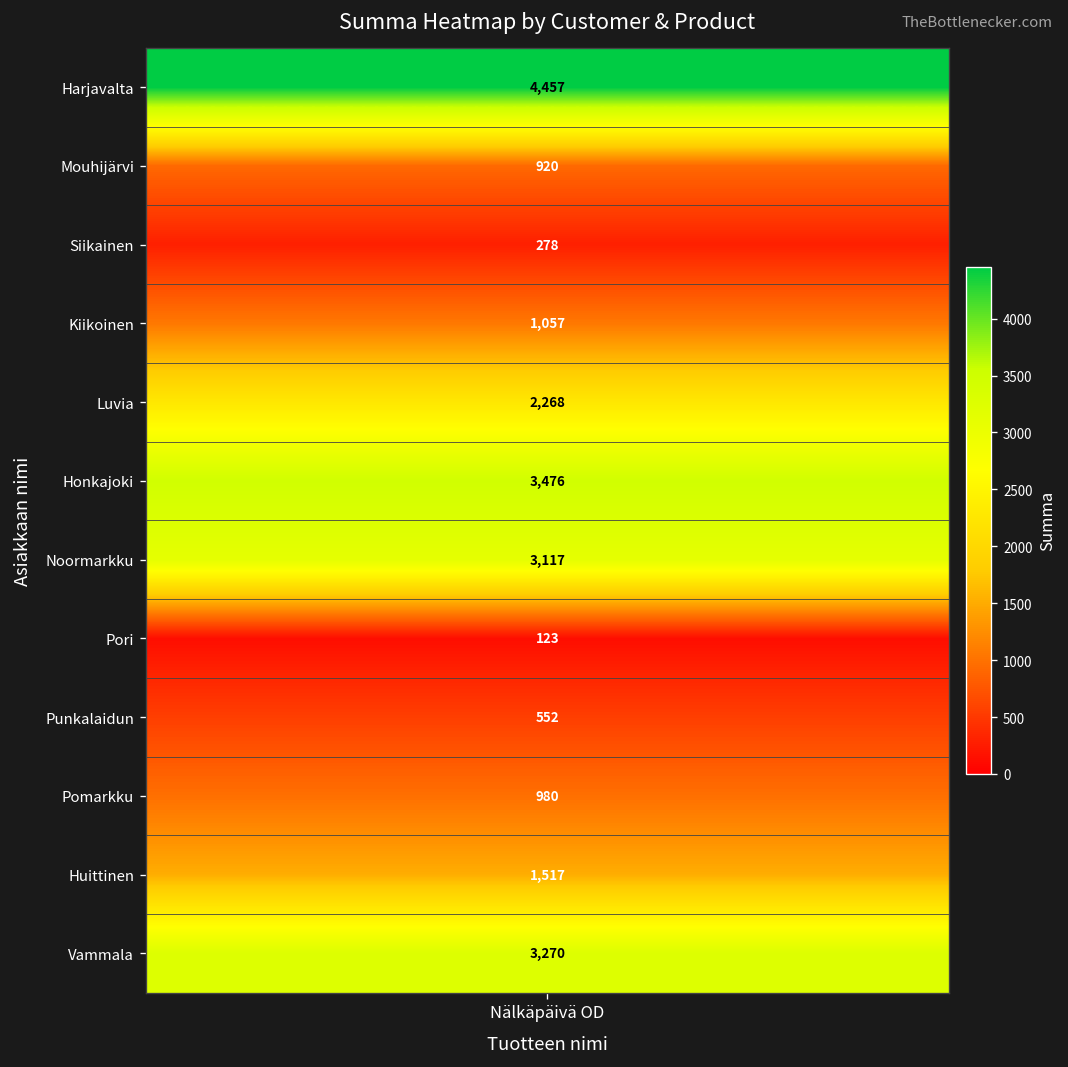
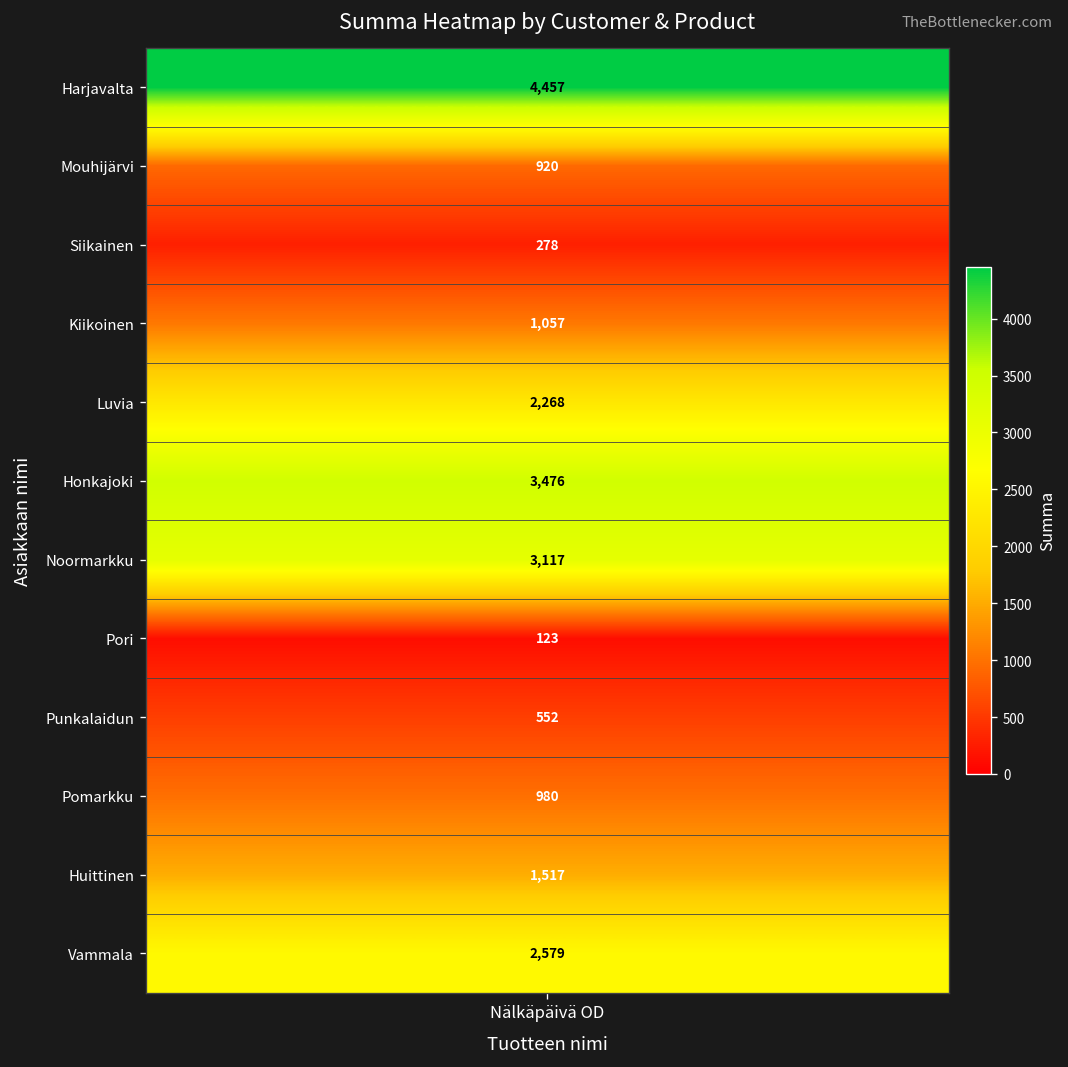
  {
    "Harjavalta": {
      "Nälkäpäivä OD": "4,457"
    },
    "Mouhijärvi": {
      "Nälkäpäivä OD": "920"
    },
    "Siikainen": {
      "Nälkäpäivä OD": "278"
    },
    "Kiikoinen": {
      "Nälkäpäivä OD": "1,057"
    },
    "Luvia": {
      "Nälkäpäivä OD": "2,268"
    },
    "Honkajoki": {
      "Nälkäpäivä OD": "3,476"
    },
    "Noormarkku": {
      "Nälkäpäivä OD": "3,117"
    },
    "Pori": {
      "Nälkäpäivä OD": "123"
    },
    "Punkalaidun": {
      "Nälkäpäivä OD": "552"
    },
    "Pomarkku": {
      "Nälkäpäivä OD": "980"
    },
    "Huittinen": {
      "Nälkäpäivä OD": "1,517"
    },
    "Vammala": {
-     "Nälkäpäivä OD": "3,270"
+     "Nälkäpäivä OD": "2,579"
    }
  }
